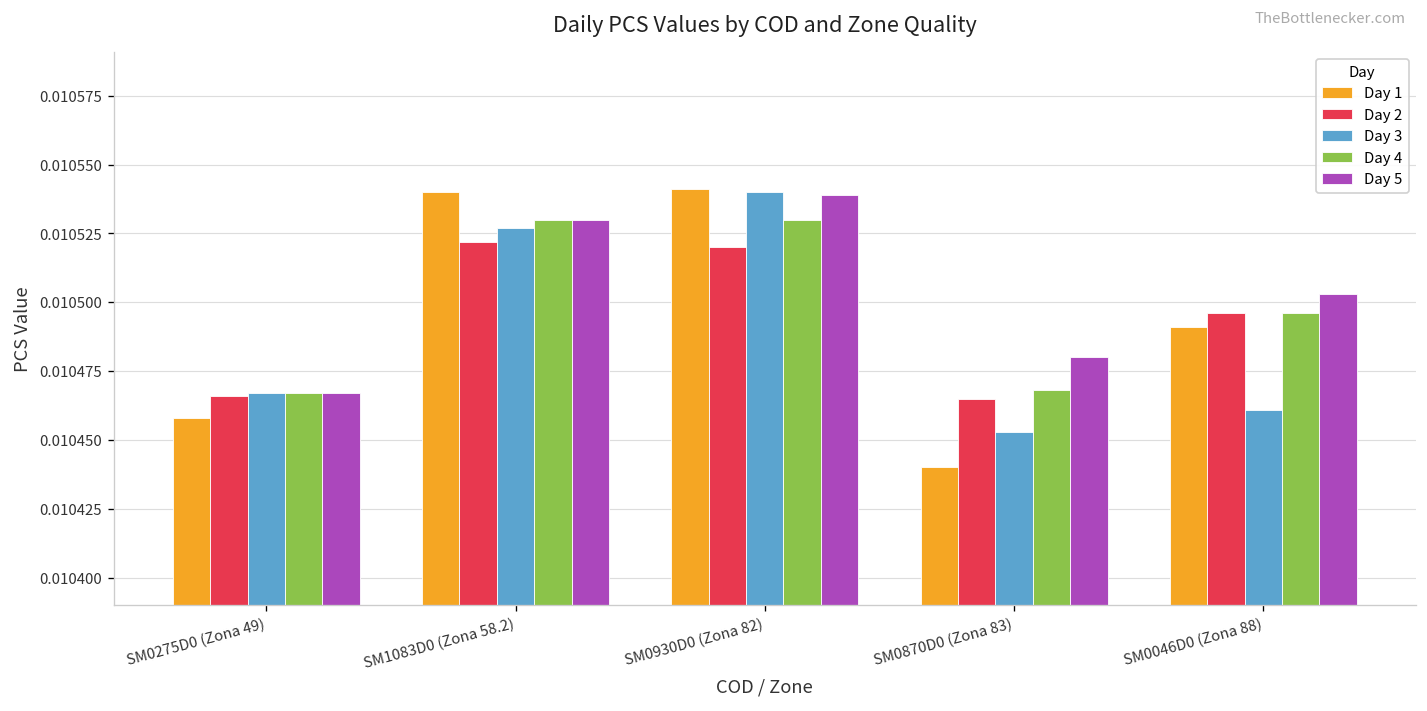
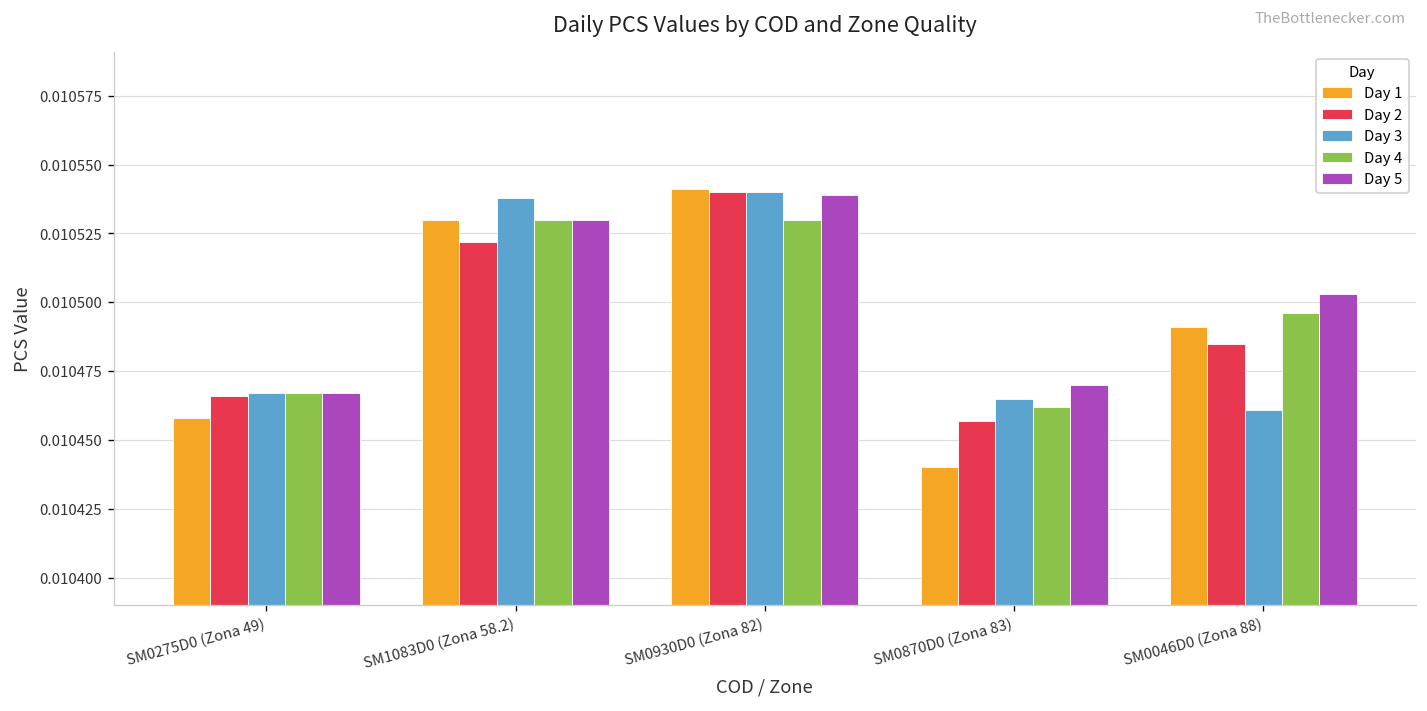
  {
    "Day 1": {
      "SM0275D0 (Zona 49)": 0.010458,
-     "SM1083D0 (Zona 58.2)": 0.01054,
+     "SM1083D0 (Zona 58.2)": 0.01053,
      "SM0930D0 (Zona 82)": 0.01054,
      "SM0870D0 (Zona 83)": 0.01044,
      "SM0046D0 (Zona 88)": 0.01049
    },
    "Day 2": {
      "SM0275D0 (Zona 49)": 0.010466,
      "SM1083D0 (Zona 58.2)": 0.010522,
-     "SM0930D0 (Zona 82)": 0.01052,
-     "SM0870D0 (Zona 83)": 0.010465,
-     "SM0046D0 (Zona 88)": 0.010496
+     "SM0930D0 (Zona 82)": 0.01054,
+     "SM0870D0 (Zona 83)": 0.010457,
+     "SM0046D0 (Zona 88)": 0.010485
    },
    "Day 3": {
      "SM0275D0 (Zona 49)": 0.010467,
-     "SM1083D0 (Zona 58.2)": 0.010527,
+     "SM1083D0 (Zona 58.2)": 0.010538,
      "SM0930D0 (Zona 82)": 0.010540,
-     "SM0870D0 (Zona 83)": 0.010453,
+     "SM0870D0 (Zona 83)": 0.010465,
      "SM0046D0 (Zona 88)": 0.010461
    },
    "Day 4": {
      "SM0275D0 (Zona 49)": 0.010467,
      "SM1083D0 (Zona 58.2)": 0.010530,
      "SM0930D0 (Zona 82)": 0.010530,
-     "SM0870D0 (Zona 83)": 0.010468,
+     "SM0870D0 (Zona 83)": 0.010462,
      "SM0046D0 (Zona 88)": 0.010496
    },
    "Day 5": {
      "SM0275D0 (Zona 49)": 0.010467,
      "SM1083D0 (Zona 58.2)": 0.01053,
      "SM0930D0 (Zona 82)": 0.01054,
-     "SM0870D0 (Zona 83)": 0.01048,
+     "SM0870D0 (Zona 83)": 0.01047,
      "SM0046D0 (Zona 88)": 0.010503
    }
  }
